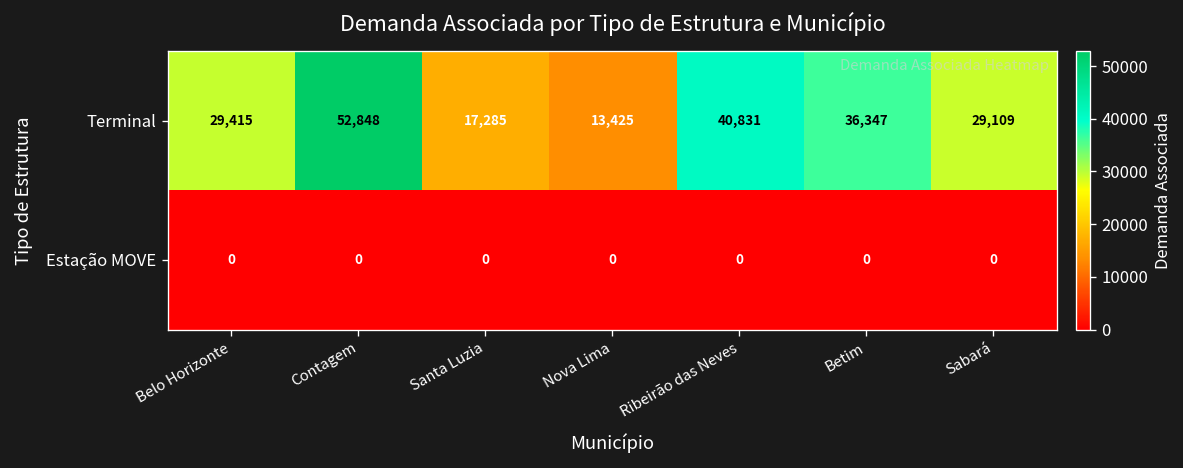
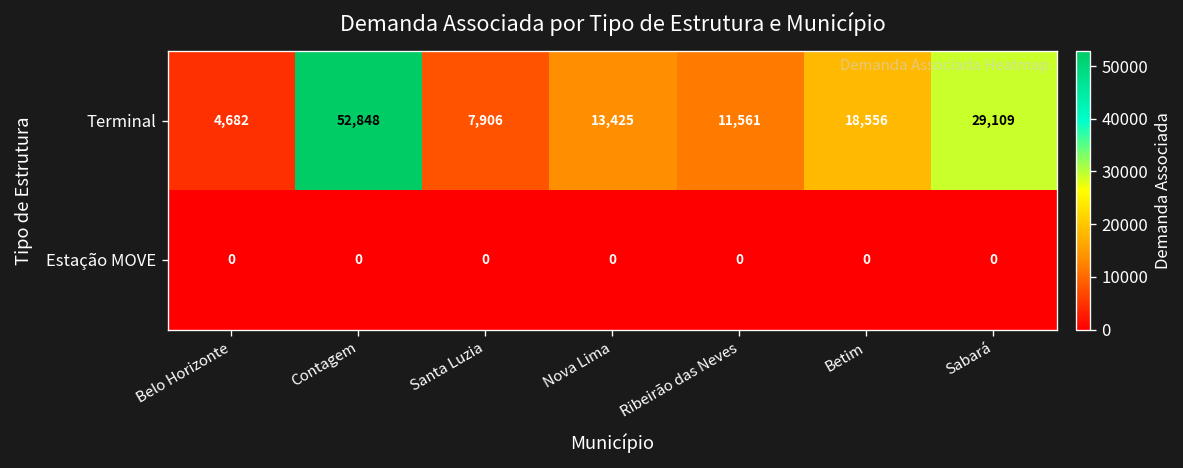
  {
    "Terminal": {
-     "Belo Horizonte": "29,415",
+     "Belo Horizonte": "4,682",
      "Contagem": "52,848",
-     "Santa Luzia": "17,285",
+     "Santa Luzia": "7,906",
      "Nova Lima": "13,425",
-     "Ribeirão das Neves": "40,831",
-     "Betim": "36,347"
+     "Ribeirão das Neves": "11,561",
+     "Betim": "18,556"
    },
    "Estação MOVE": {
      "Belo Horizonte": "0",
      "Contagem": "0",
      "Santa Luzia": "0",
      "Nova Lima": "0",
      "Ribeirão das Neves": "0",
      "Betim": "0",
      "Sabará": "0"
    }
  }
